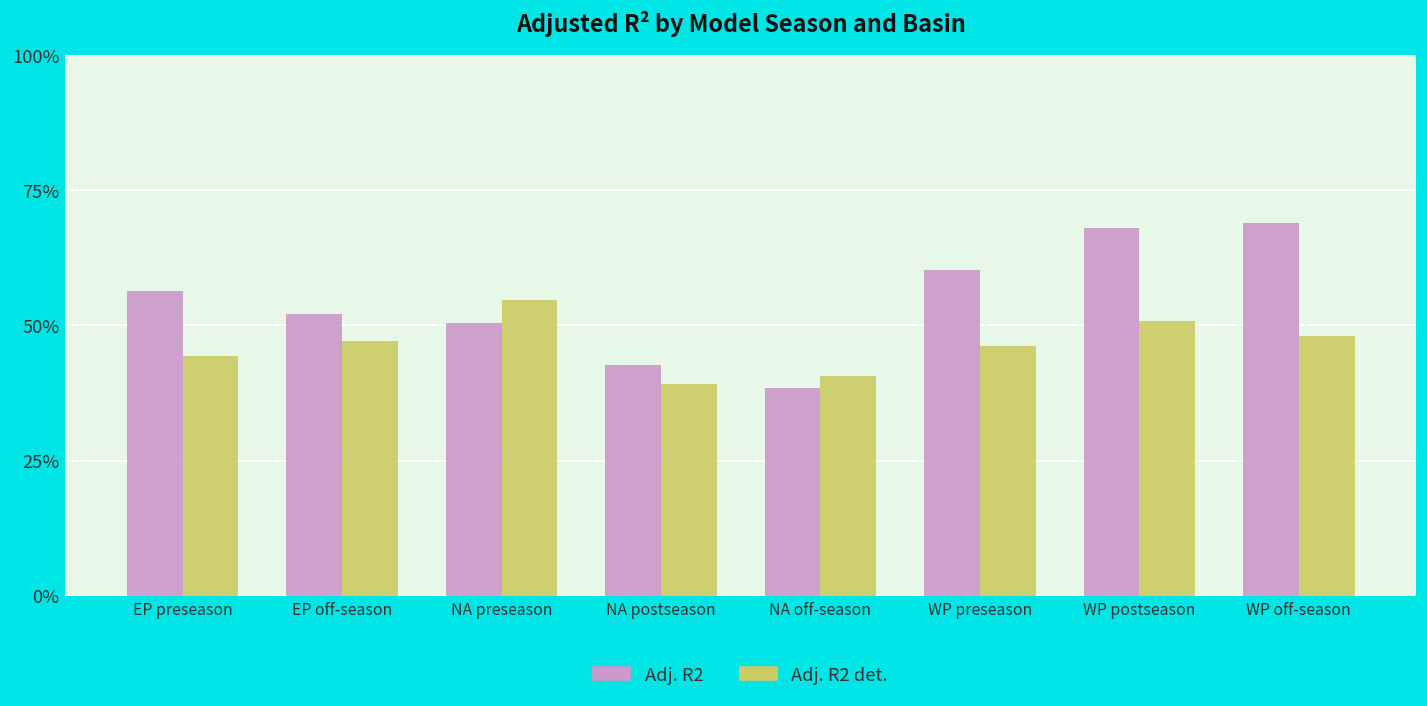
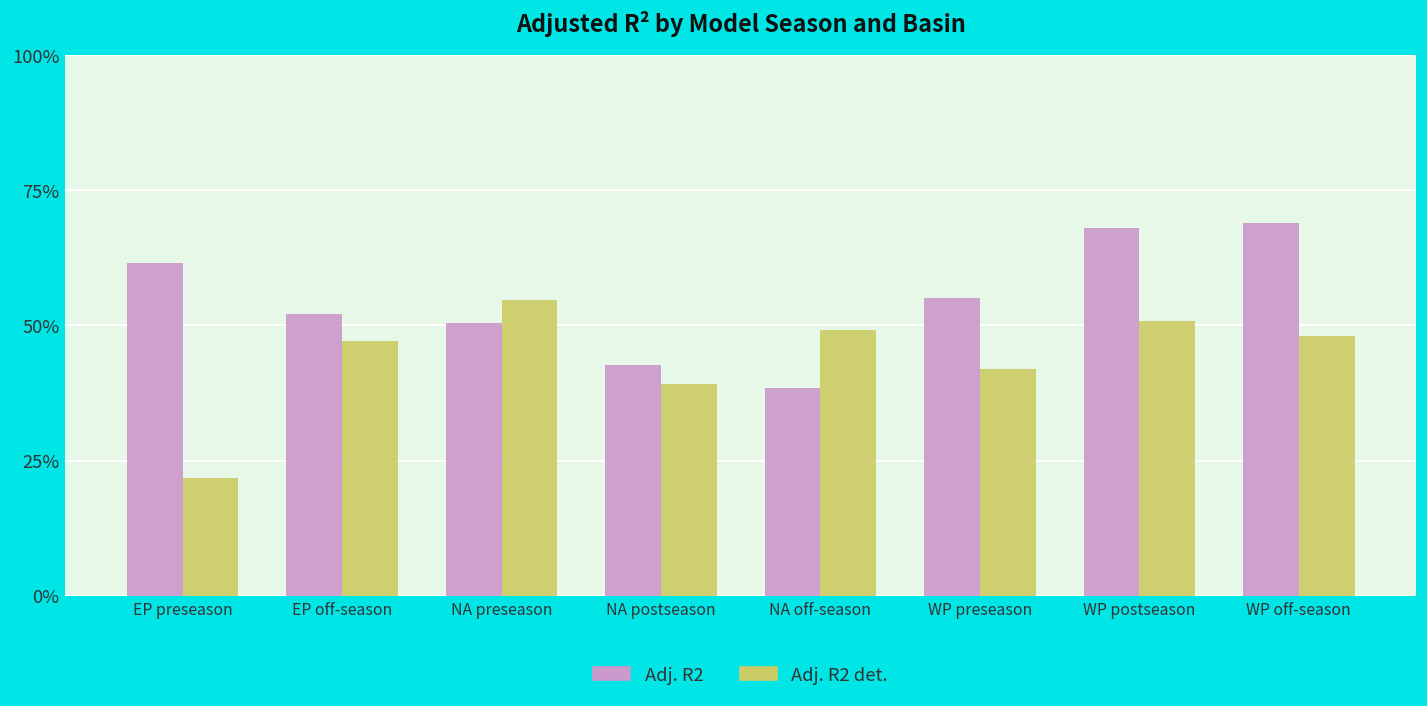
  {
    "Adj. R2": {
-     "EP preseason": "56%",
+     "EP preseason": "62%",
      "EP off-season": "52%",
      "NA preseason": "50%",
      "NA postseason": "43%",
      "NA off-season": "38%",
-     "WP preseason": "60%",
+     "WP preseason": "55%",
      "WP postseason": "68%",
      "WP off-season": "69%"
    },
    "Adj. R2 det.": {
-     "EP preseason": "44%",
+     "EP preseason": "22%",
      "EP off-season": "47%",
      "NA preseason": "55%",
      "NA postseason": "39%",
-     "NA off-season": "41%",
-     "WP preseason": "46%",
+     "NA off-season": "49%",
+     "WP preseason": "42%",
      "WP postseason": "51%",
      "WP off-season": "48%"
    }
  }
